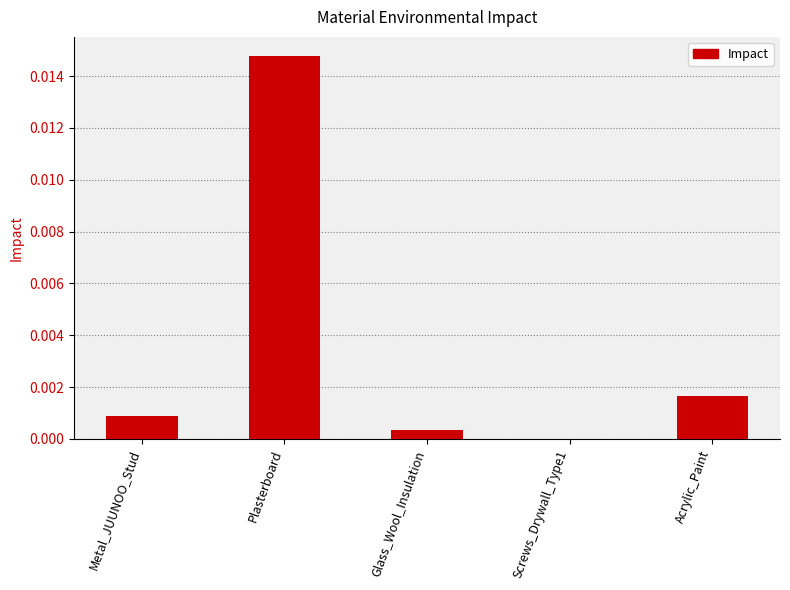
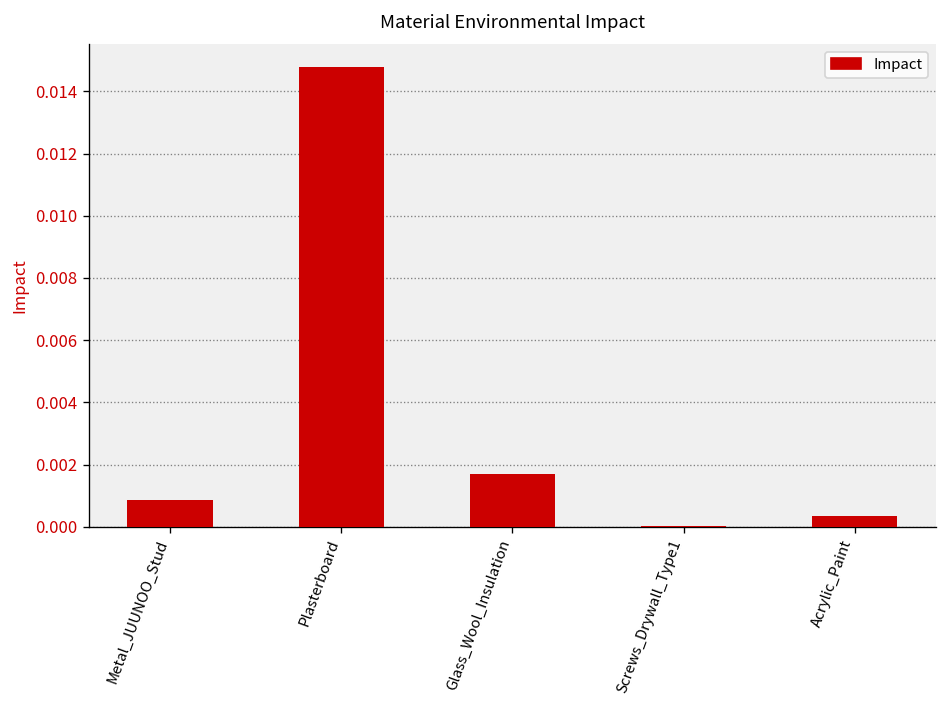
  {
    "Metal_JUUNOO_Stud": 0.0009,
    "Plasterboard": 0.0148,
-   "Glass_Wool_Insulation": 0.0004,
-   "Acrylic_Paint": 0.0017
+   "Glass_Wool_Insulation": 0.0017,
+   "Acrylic_Paint": 0.0003
  }
